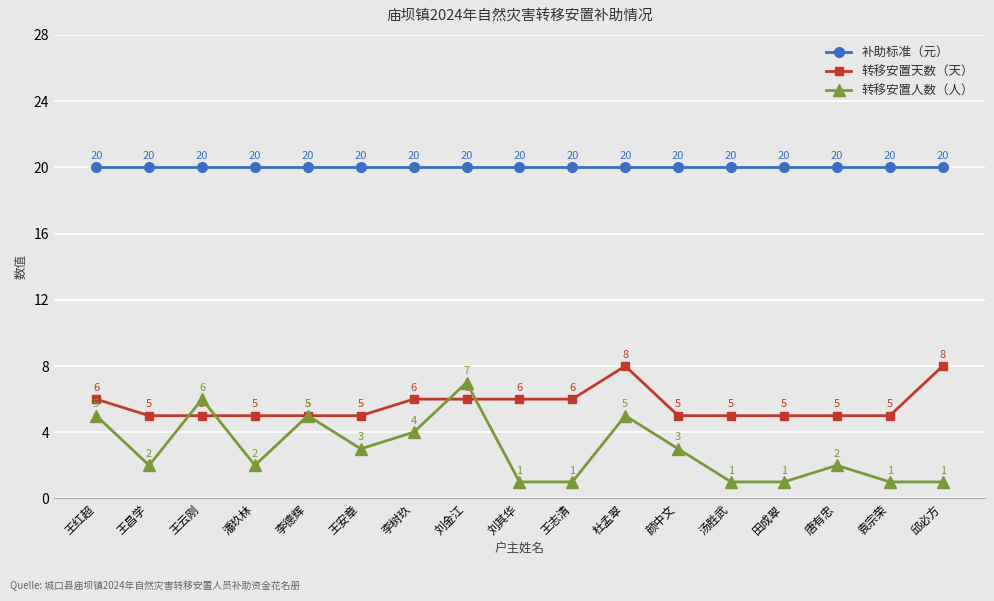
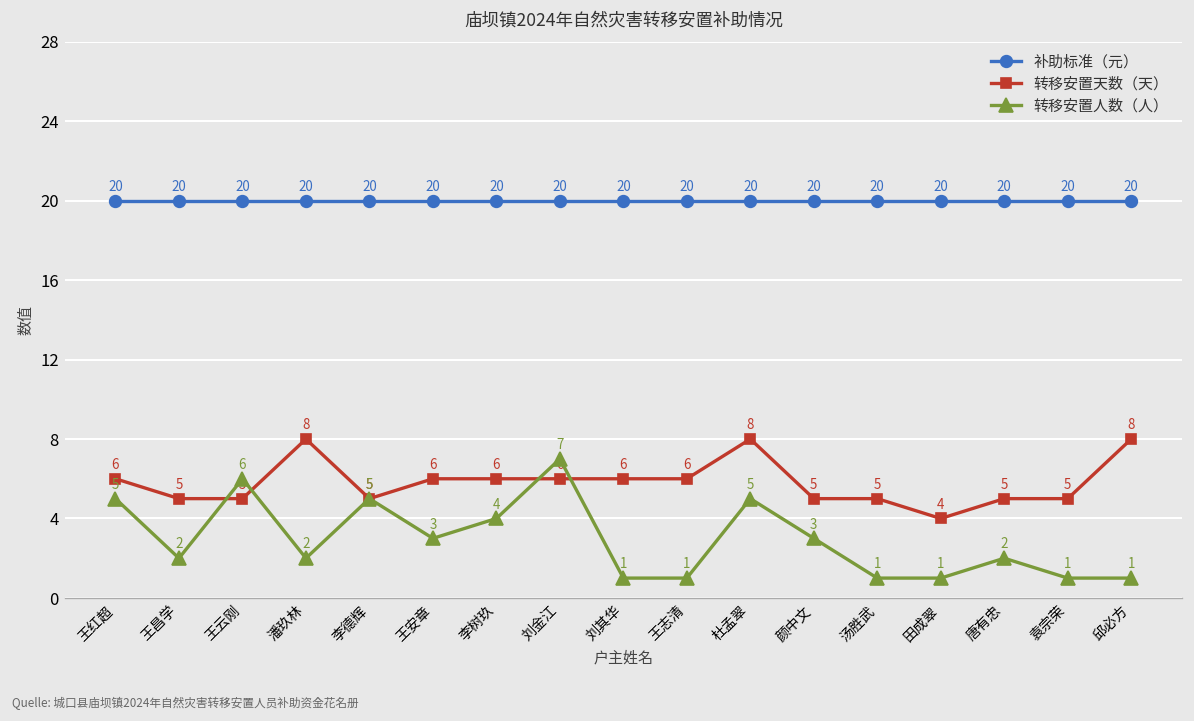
  {
    "补助标准（元）": {
      "王红超": 20,
      "王昌学": 20,
      "王云刚": 20,
      "潘玖林": 20,
      "李德辉": 20,
      "王安章": 20,
      "李树玖": 20,
      "刘金江": 20,
      "刘其华": 20,
      "王志清": 20,
      "杜孟翠": 20,
      "颜中文": 20,
      "汤胜武": 20,
      "田成翠": 20,
      "唐有忠": 20,
      "袁宗荣": 20,
      "邱必方": 20
    },
    "转移安置天数（天）": {
      "王红超": 6,
      "王昌学": 5,
-     "潘玖林": 5,
-     "王安章": 5,
+     "潘玖林": 8,
+     "王安章": 6,
      "李树玖": 6,
      "刘其华": 6,
      "王志清": 6,
      "杜孟翠": 8,
      "颜中文": 5,
      "汤胜武": 5,
-     "田成翠": 5,
+     "田成翠": 4,
      "唐有忠": 5,
      "袁宗荣": 5,
      "邱必方": 8
    },
    "转移安置人数（人）": {
      "王昌学": 2,
      "王云刚": 6,
      "潘玖林": 2,
      "王安章": 3,
      "李树玖": 4,
      "刘金江": 7,
      "刘其华": 1,
      "王志清": 1,
      "杜孟翠": 5,
      "颜中文": 3,
      "汤胜武": 1,
      "田成翠": 1,
      "唐有忠": 2,
      "袁宗荣": 1,
      "邱必方": 1
    }
  }
